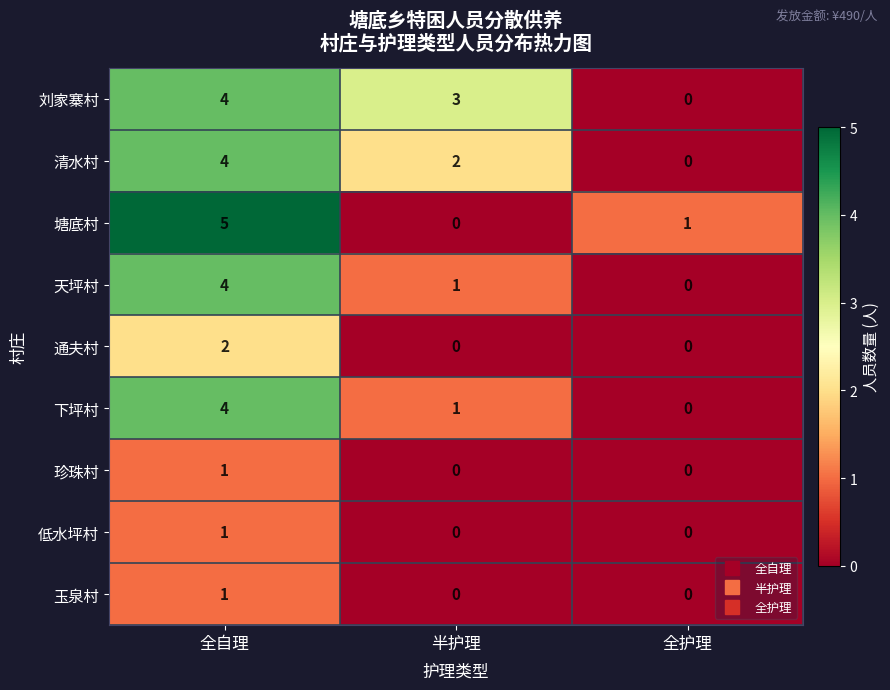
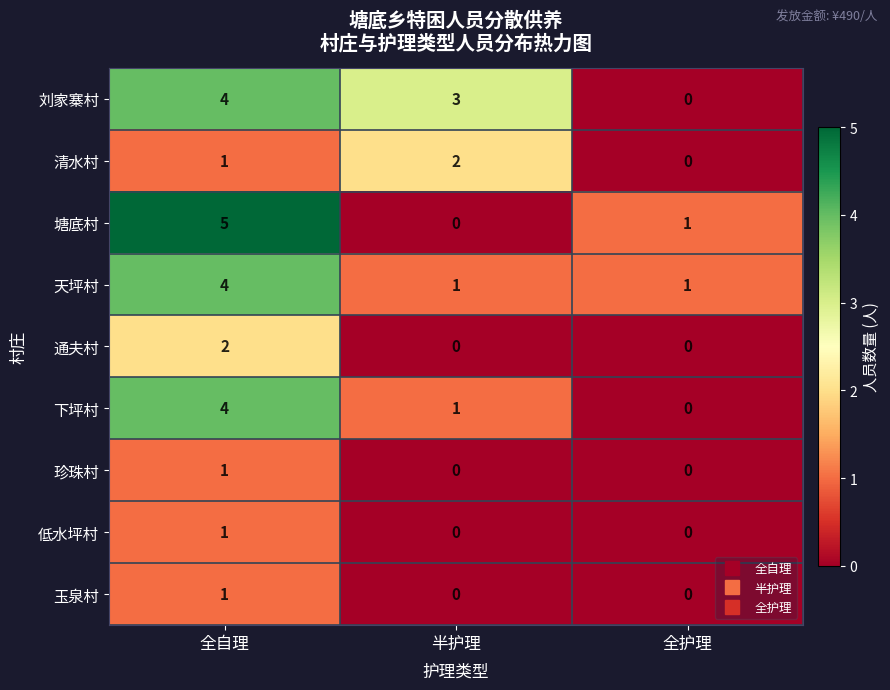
  {
    "刘家寨村": {
      "全自理": 4,
      "半护理": 3,
      "全护理": 0
    },
    "清水村": {
-     "全自理": 4,
+     "全自理": 1,
      "半护理": 2,
      "全护理": 0
    },
    "塘底村": {
      "全自理": 5,
      "半护理": 0,
      "全护理": 1
    },
    "天坪村": {
      "全自理": 4,
      "半护理": 1,
-     "全护理": 0
+     "全护理": 1
    },
    "通夫村": {
      "全自理": 2,
      "半护理": 0,
      "全护理": 0
    },
    "下坪村": {
      "全自理": 4,
      "半护理": 1,
      "全护理": 0
    },
    "珍珠村": {
      "全自理": 1,
      "半护理": 0,
      "全护理": 0
    },
    "低水坪村": {
      "全自理": 1,
      "半护理": 0,
      "全护理": 0
    },
    "玉泉村": {
      "全自理": 1,
      "半护理": 0,
      "全护理": 0
    }
  }
